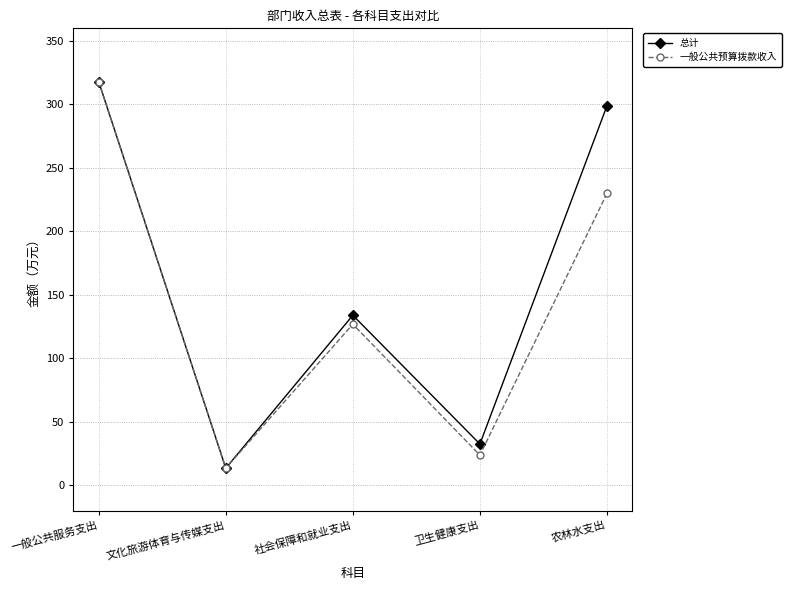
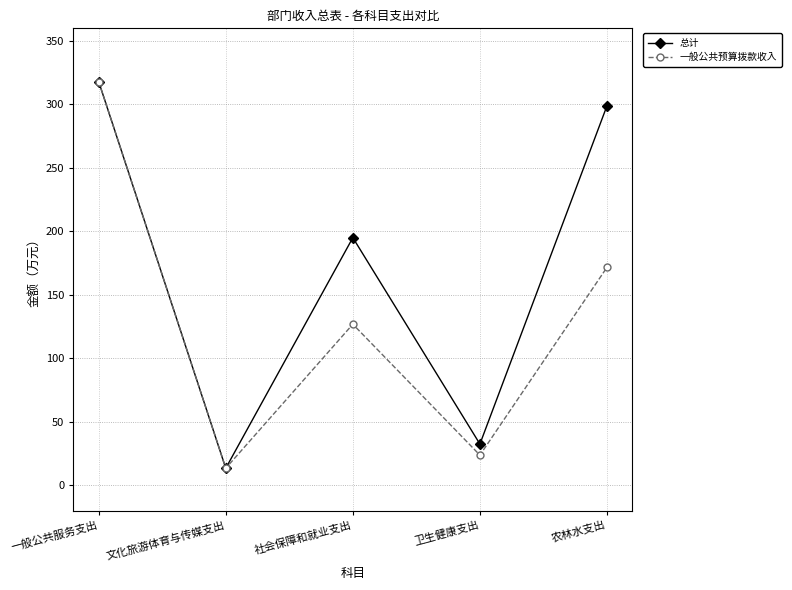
  {
    "总计": {
-     "社会保障和就业支出": 134,
+     "社会保障和就业支出": 195,
      "卫生健康支出": 32,
      "农林水支出": 299
    },
    "一般公共预算拨款收入": {
      "社会保障和就业支出": 127,
      "卫生健康支出": 24,
-     "农林水支出": 230
+     "农林水支出": 172
    }
  }
